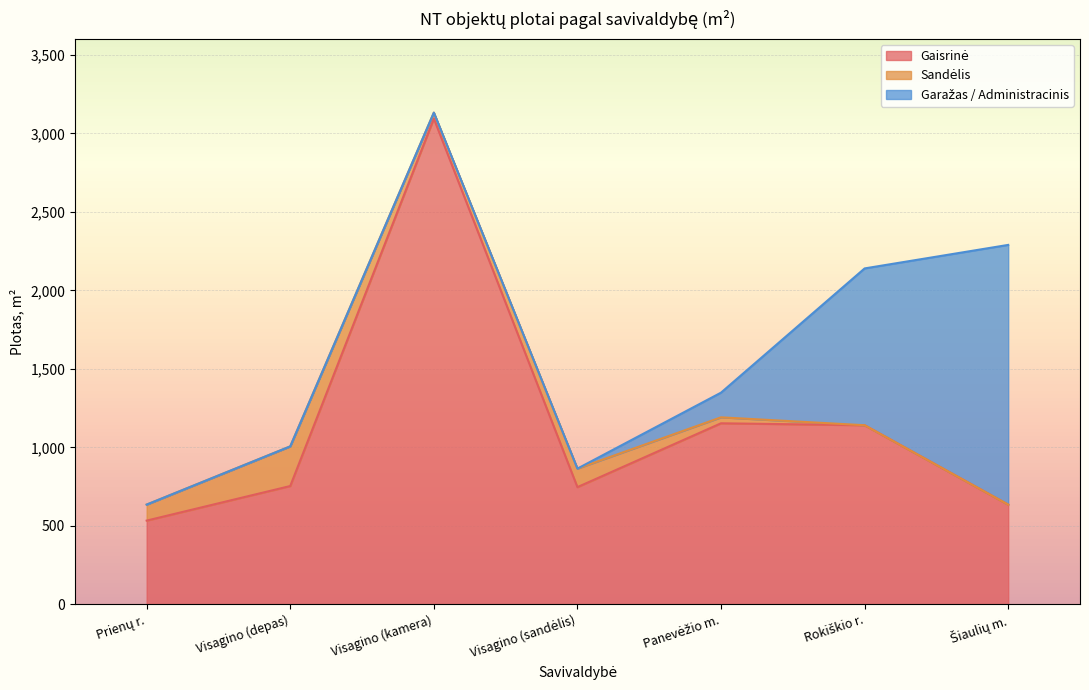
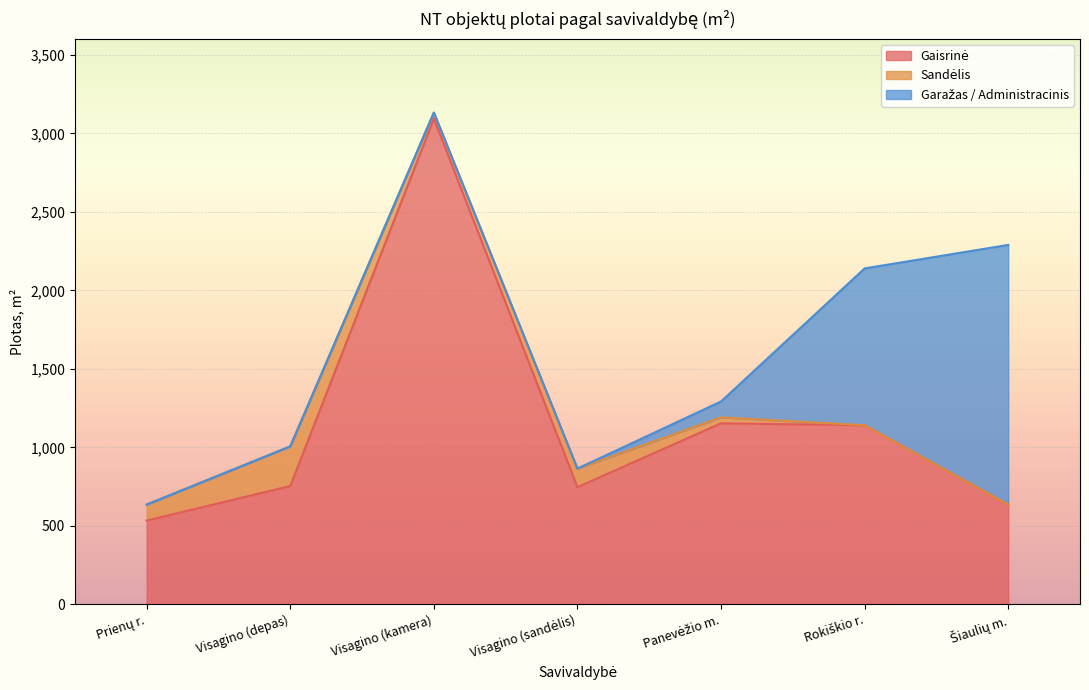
  {
    "Garažas / Administracinis": {
-     "Panevėžio m.": "160",
+     "Panevėžio m.": "100",
      "Rokiškio r.": "1,000",
      "Šiaulių m.": "1,650"
    }
  }
